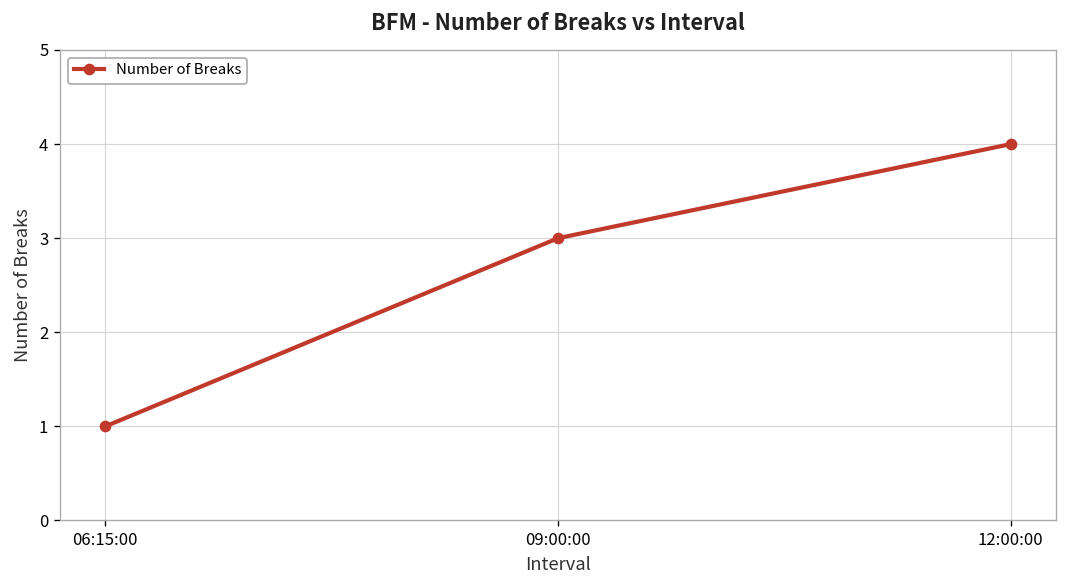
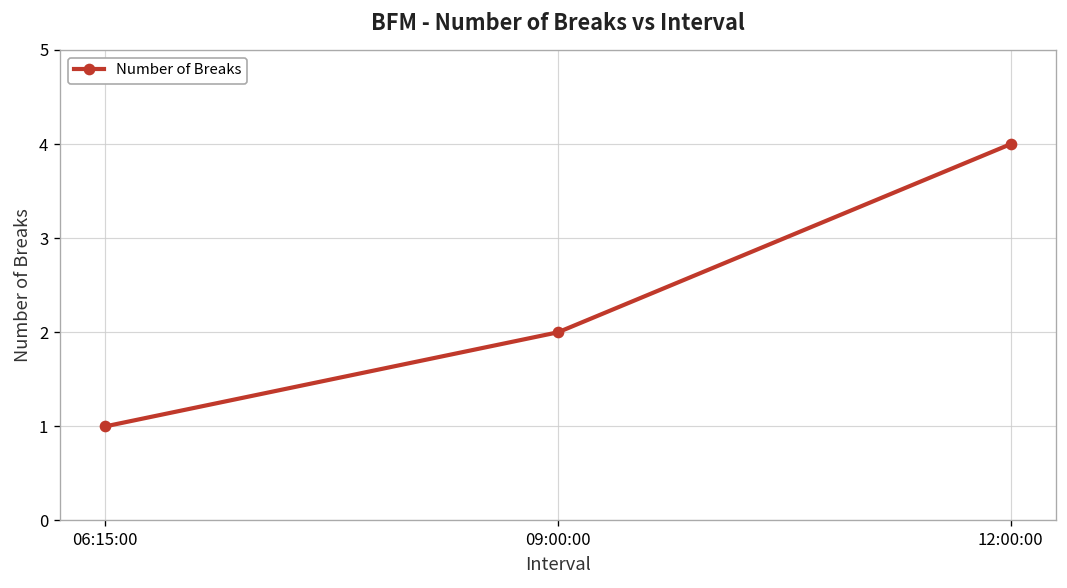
  {
    "06:15:00": 1,
-   "09:00:00": 3,
+   "09:00:00": 2,
    "12:00:00": 4
  }
